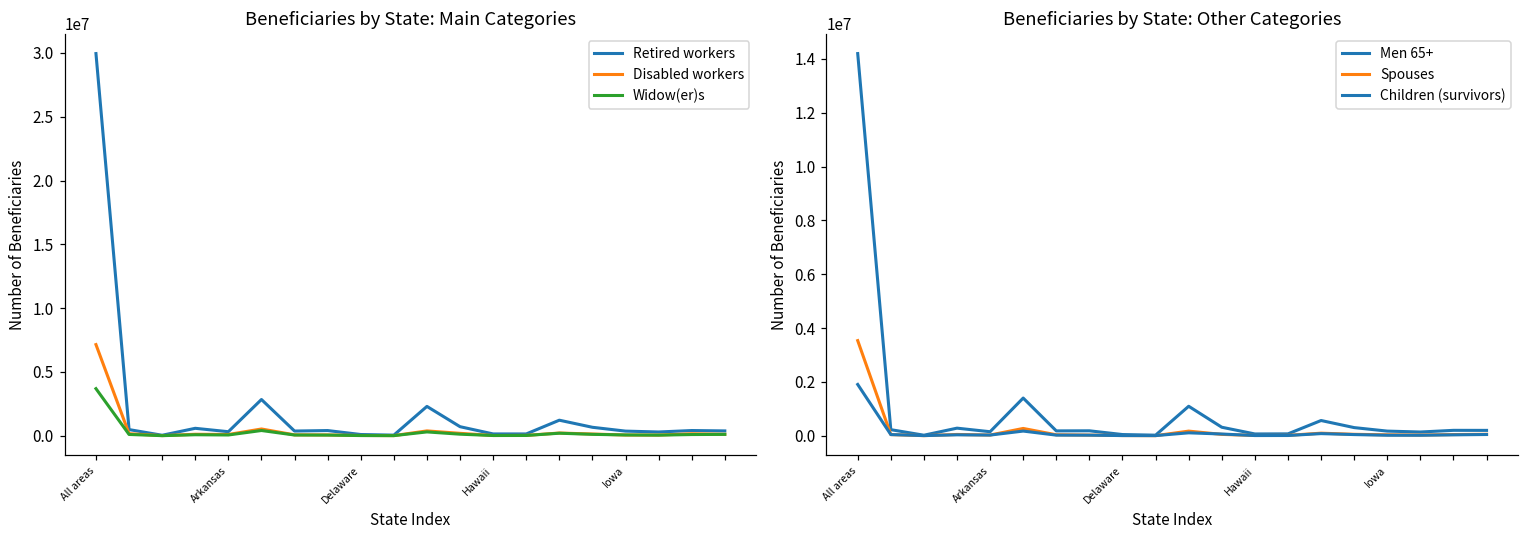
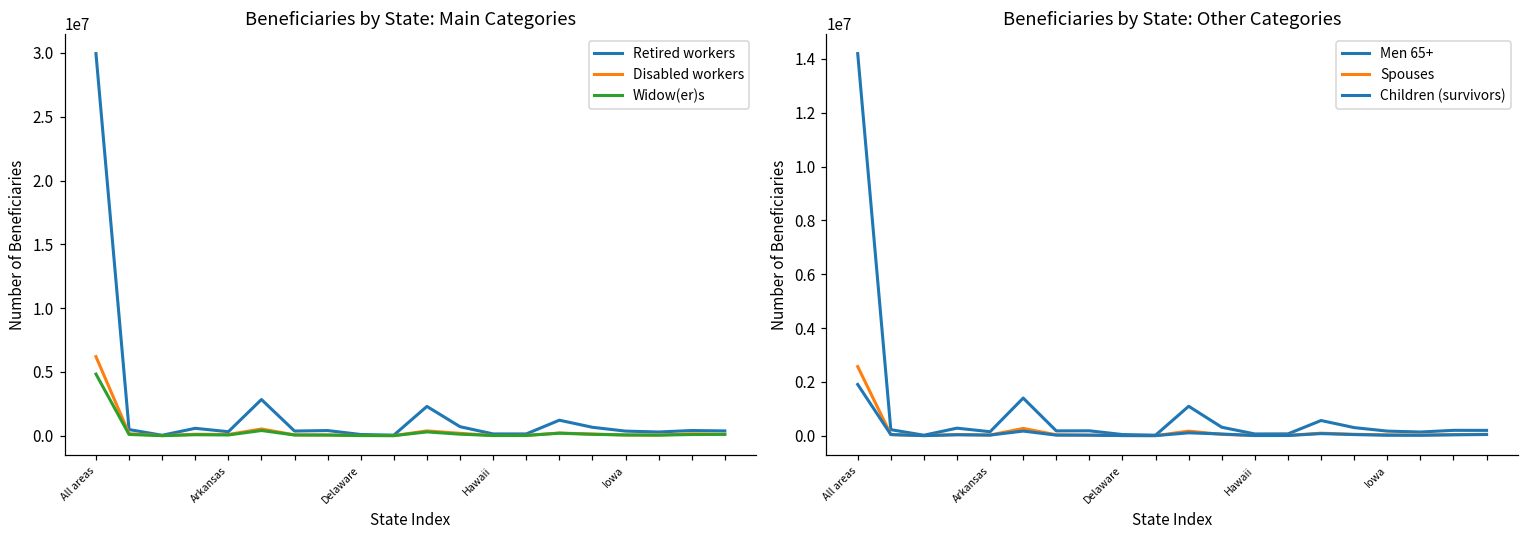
  {
    "Beneficiaries by State: Main Categories": {
      "Retired workers": {
        "All areas": 30000000,
        "Iowa": 400000
      },
      "Disabled workers": {
-       "All areas": 7100000
+       "All areas": 6200000
      },
      "Widow(er)s": {
-       "All areas": 3700000
+       "All areas": 4800000
      }
    },
    "Beneficiaries by State: Other Categories": {
      "Spouses": {
-       "All areas": 3500000
+       "All areas": 2600000
      }
    }
  }
